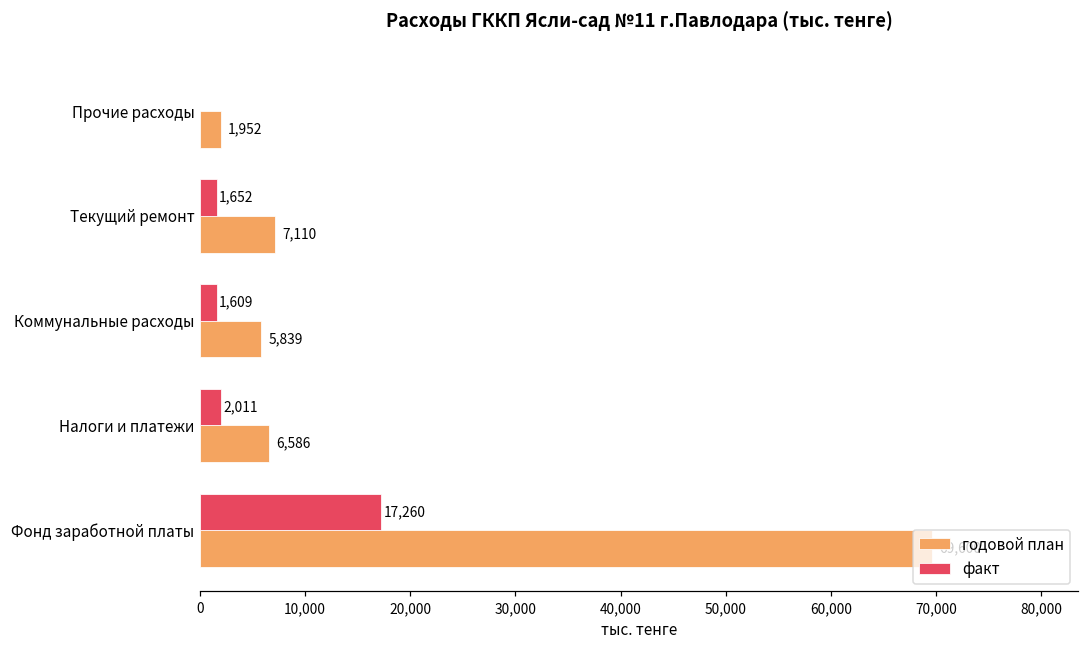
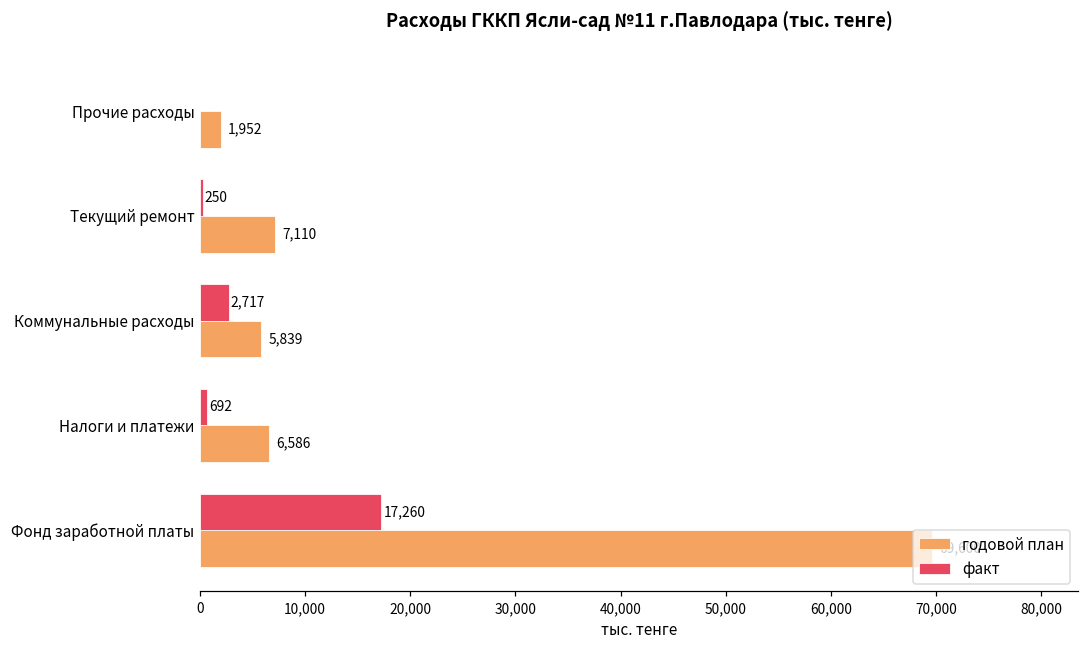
  {
    "годовой план": {
      "Прочие расходы": "1,952",
      "Текущий ремонт": "7,110",
      "Коммунальные расходы": "5,839",
      "Налоги и платежи": "6,586"
    },
    "факт": {
-     "Текущий ремонт": "1,652",
-     "Коммунальные расходы": "1,609",
-     "Налоги и платежи": "2,011",
+     "Текущий ремонт": "250",
+     "Коммунальные расходы": "2,717",
+     "Налоги и платежи": "692",
      "Фонд заработной платы": "17,260"
    }
  }
